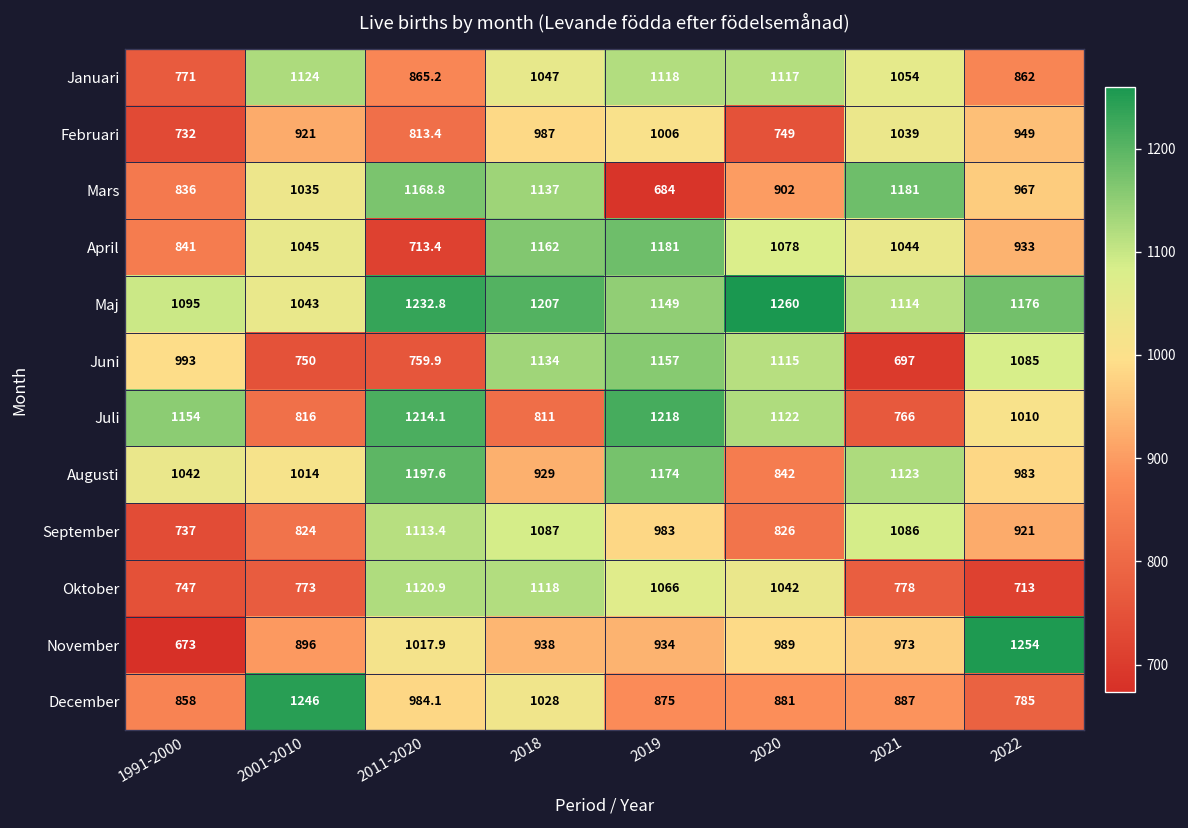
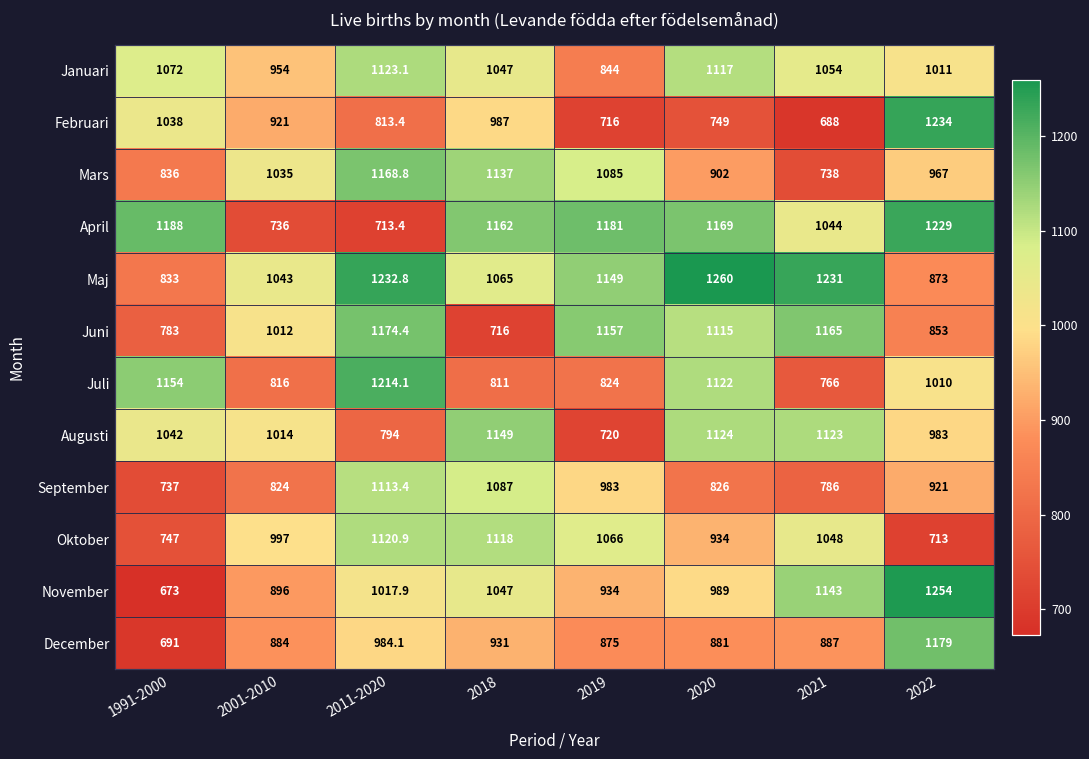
  {
    "Januari": {
-     "1991-2000": 771,
-     "2001-2010": 1124,
-     "2011-2020": 865.2,
+     "1991-2000": 1072,
+     "2001-2010": 954,
+     "2011-2020": 1123.1,
      "2018": 1047,
-     "2019": 1118,
+     "2019": 844,
      "2020": 1117,
      "2021": 1054,
-     "2022": 862
+     "2022": 1011
    },
    "Februari": {
-     "1991-2000": 732,
+     "1991-2000": 1038,
      "2001-2010": 921,
      "2011-2020": 813.4,
      "2018": 987,
-     "2019": 1006,
+     "2019": 716,
      "2020": 749,
-     "2021": 1039,
-     "2022": 949
+     "2021": 688,
+     "2022": 1234
    },
    "Mars": {
      "1991-2000": 836,
      "2001-2010": 1035,
      "2011-2020": 1168.8,
      "2018": 1137,
-     "2019": 684,
+     "2019": 1085,
      "2020": 902,
-     "2021": 1181,
+     "2021": 738,
      "2022": 967
    },
    "April": {
-     "1991-2000": 841,
-     "2001-2010": 1045,
+     "1991-2000": 1188,
+     "2001-2010": 736,
      "2011-2020": 713.4,
      "2018": 1162,
      "2019": 1181,
-     "2020": 1078,
+     "2020": 1169,
      "2021": 1044,
-     "2022": 933
+     "2022": 1229
    },
    "Maj": {
-     "1991-2000": 1095,
+     "1991-2000": 833,
      "2001-2010": 1043,
      "2011-2020": 1232.8,
-     "2018": 1207,
+     "2018": 1065,
      "2019": 1149,
      "2020": 1260,
-     "2021": 1114,
-     "2022": 1176
+     "2021": 1231,
+     "2022": 873
    },
    "Juni": {
-     "1991-2000": 993,
-     "2001-2010": 750,
-     "2011-2020": 759.9,
-     "2018": 1134,
+     "1991-2000": 783,
+     "2001-2010": 1012,
+     "2011-2020": 1174.4,
+     "2018": 716,
      "2019": 1157,
      "2020": 1115,
-     "2021": 697,
-     "2022": 1085
+     "2021": 1165,
+     "2022": 853
    },
    "Juli": {
      "1991-2000": 1154,
      "2001-2010": 816,
      "2011-2020": 1214.1,
      "2018": 811,
-     "2019": 1218,
+     "2019": 824,
      "2020": 1122,
      "2021": 766,
      "2022": 1010
    },
    "Augusti": {
      "1991-2000": 1042,
      "2001-2010": 1014,
-     "2011-2020": 1197.6,
-     "2018": 929,
-     "2019": 1174,
-     "2020": 842,
+     "2011-2020": 794,
+     "2018": 1149,
+     "2019": 720,
+     "2020": 1124,
      "2021": 1123,
      "2022": 983
    },
    "September": {
      "1991-2000": 737,
      "2001-2010": 824,
      "2011-2020": 1113.4,
      "2018": 1087,
      "2019": 983,
      "2020": 826,
-     "2021": 1086,
+     "2021": 786,
      "2022": 921
    },
    "Oktober": {
      "1991-2000": 747,
-     "2001-2010": 773,
+     "2001-2010": 997,
      "2011-2020": 1120.9,
      "2018": 1118,
      "2019": 1066,
-     "2020": 1042,
-     "2021": 778,
+     "2020": 934,
+     "2021": 1048,
      "2022": 713
    },
    "November": {
      "1991-2000": 673,
      "2001-2010": 896,
      "2011-2020": 1017.9,
-     "2018": 938,
+     "2018": 1047,
      "2019": 934,
      "2020": 989,
-     "2021": 973,
+     "2021": 1143,
      "2022": 1254
    },
    "December": {
-     "1991-2000": 858,
-     "2001-2010": 1246,
+     "1991-2000": 691,
+     "2001-2010": 884,
      "2011-2020": 984.1,
-     "2018": 1028,
+     "2018": 931,
      "2019": 875,
      "2020": 881,
      "2021": 887,
-     "2022": 785
+     "2022": 1179
    }
  }
